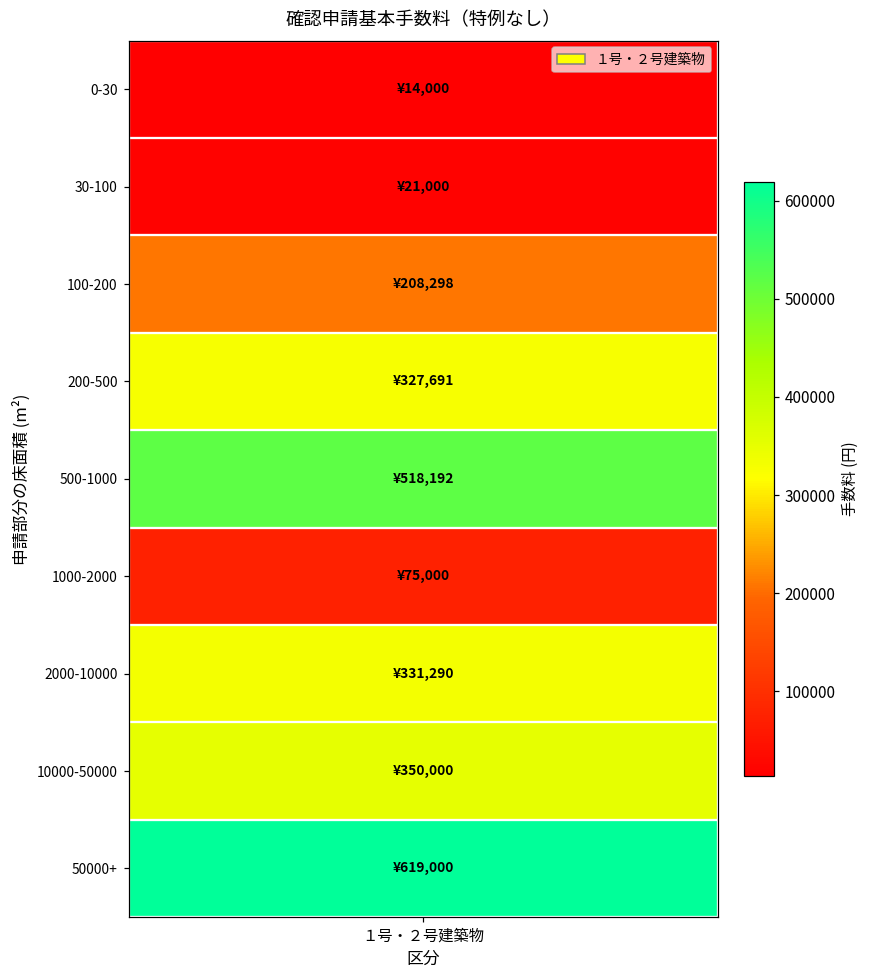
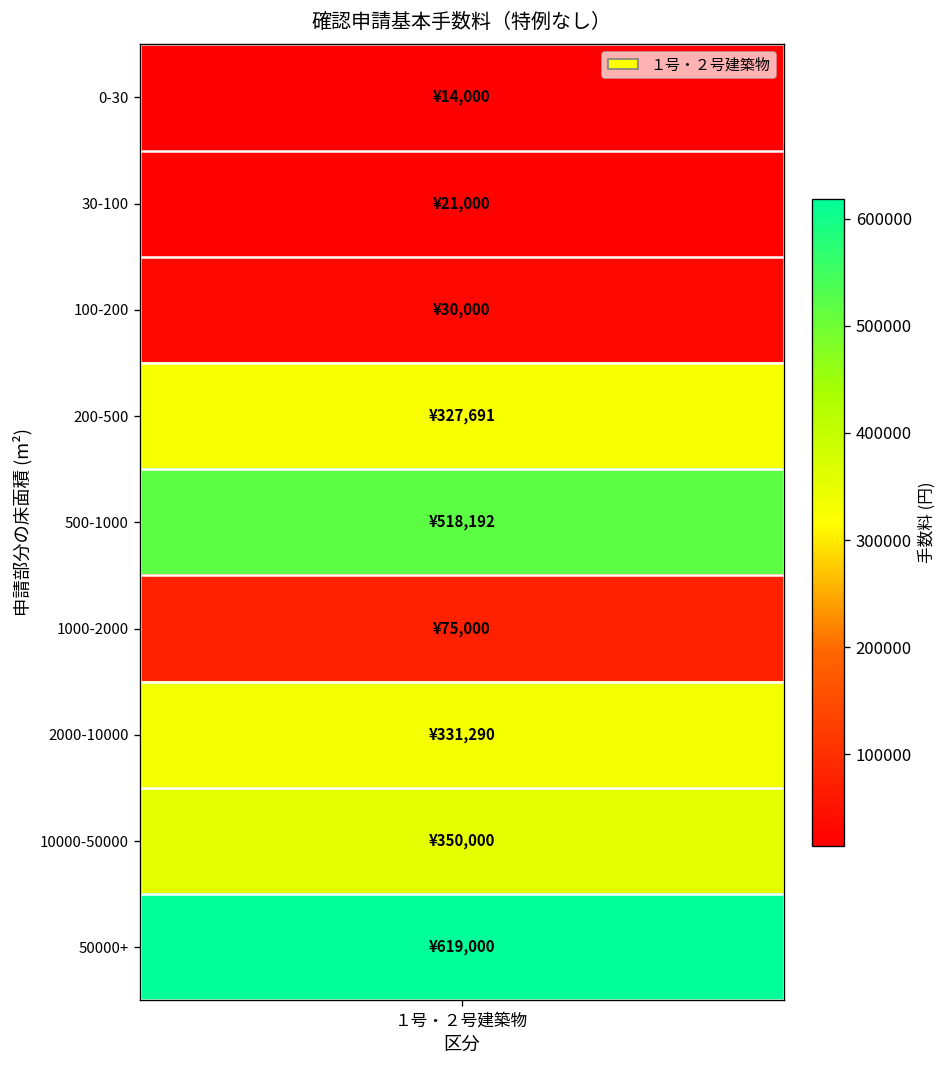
  {
    "0-30": {
      "１号・２号建築物": "¥14,000"
    },
    "30-100": {
      "１号・２号建築物": "¥21,000"
    },
    "100-200": {
-     "１号・２号建築物": "¥208,298"
+     "１号・２号建築物": "¥30,000"
    },
    "200-500": {
      "１号・２号建築物": "¥327,691"
    },
    "500-1000": {
      "１号・２号建築物": "¥518,192"
    },
    "1000-2000": {
      "１号・２号建築物": "¥75,000"
    },
    "2000-10000": {
      "１号・２号建築物": "¥331,290"
    },
    "10000-50000": {
      "１号・２号建築物": "¥350,000"
    },
    "50000+": {
      "１号・２号建築物": "¥619,000"
    }
  }
